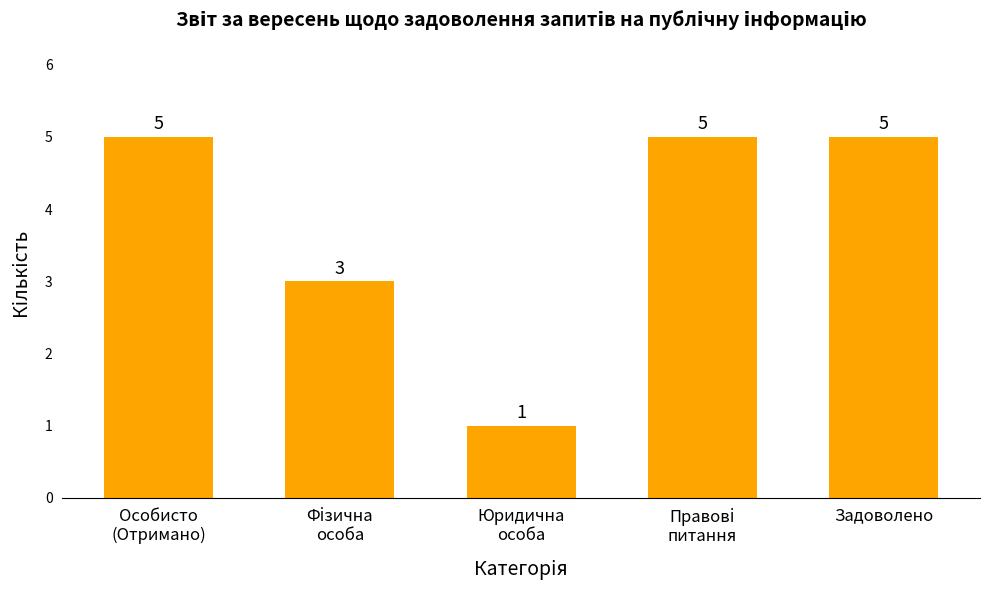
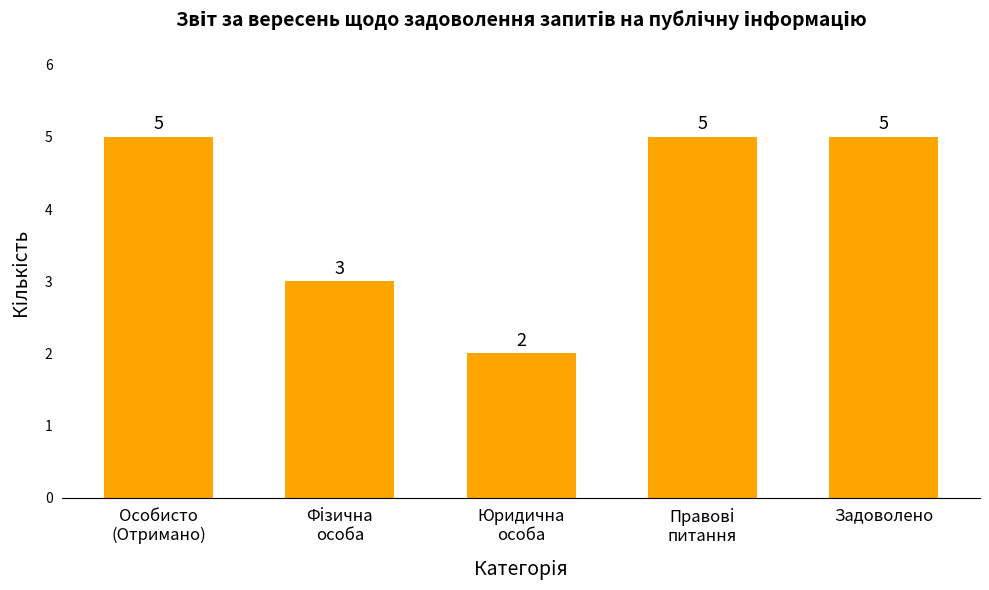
  {
    "Особисто (Отримано)": 5,
    "Фізична особа": 3,
-   "Юридична особа": 1,
+   "Юридична особа": 2,
    "Правові питання": 5,
    "Задоволено": 5
  }
